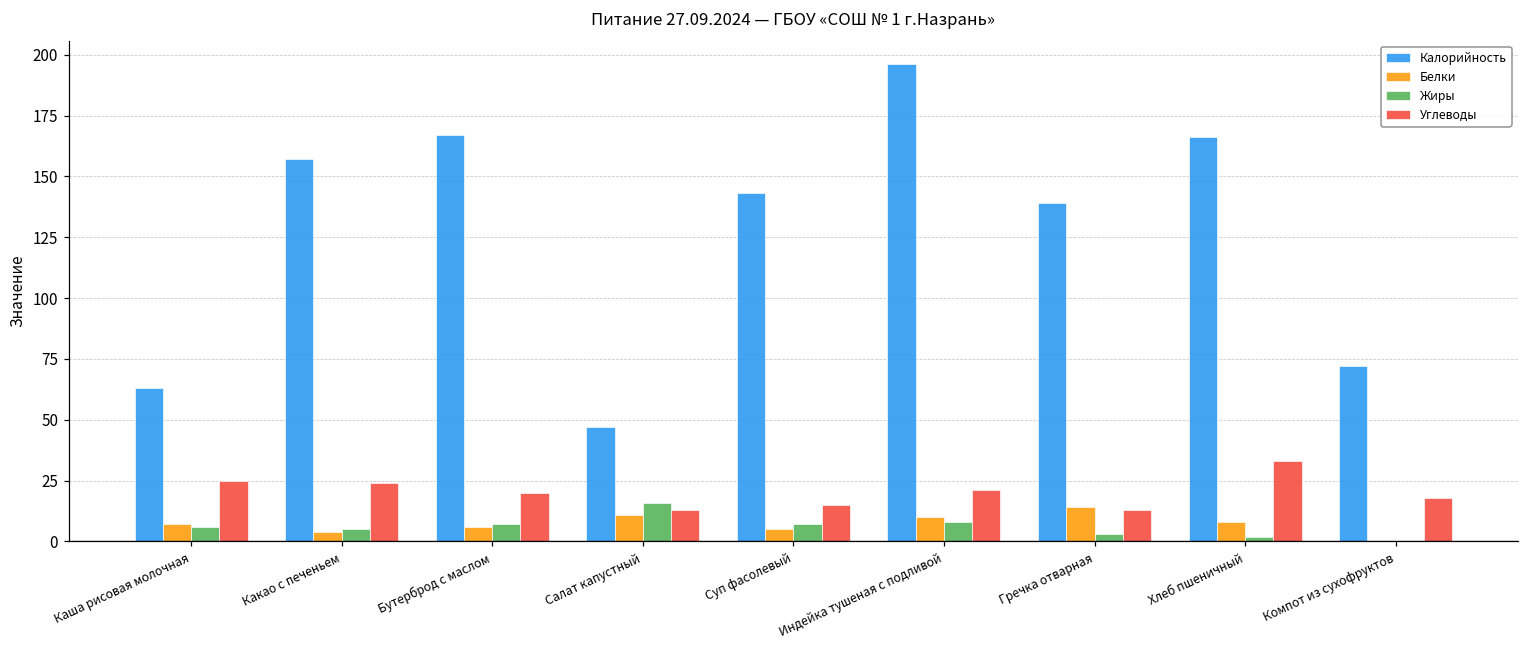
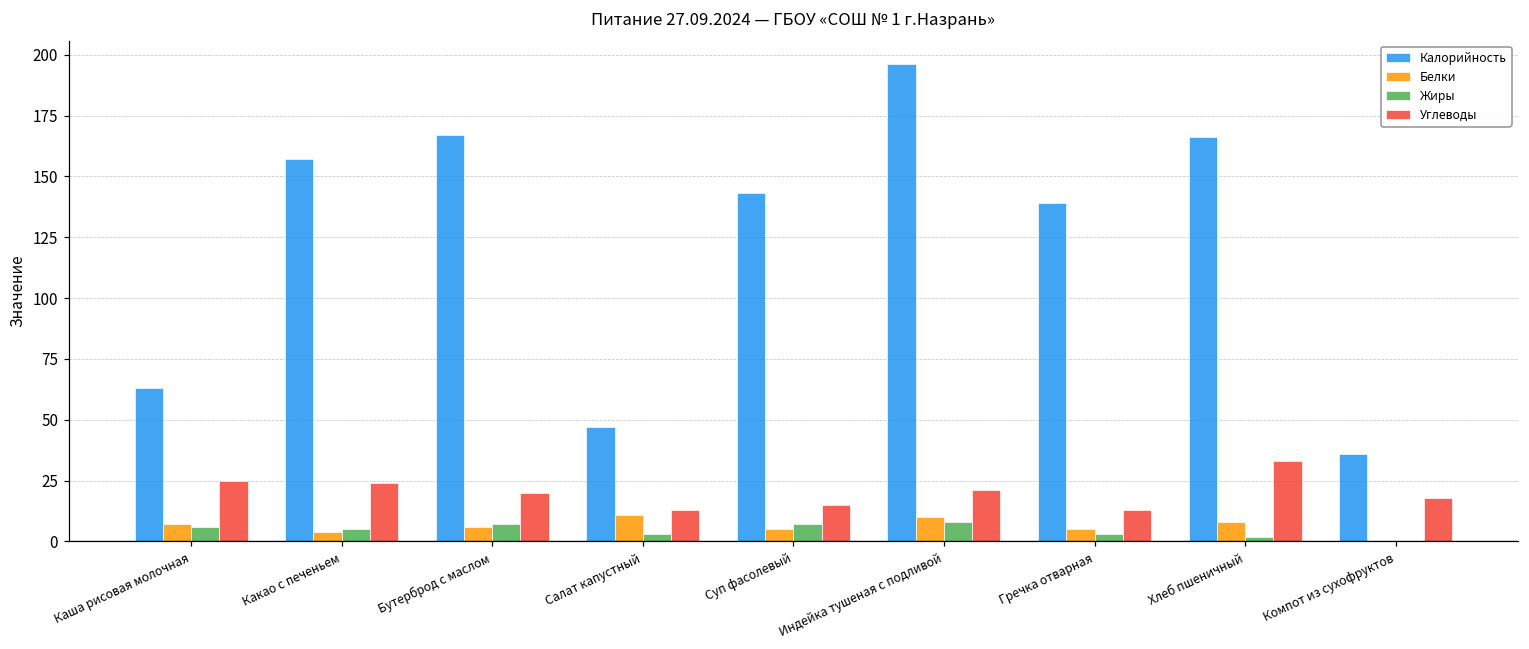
  {
    "Калорийность": {
      "Каша рисовая молочная": 63,
      "Какао с печеньем": 157,
      "Бутерброд с маслом": 167,
      "Салат капустный": 47,
      "Суп фасолевый": 143,
      "Индейка тушеная с подливой": 196,
      "Гречка отварная": 139,
      "Хлеб пшеничный": 166,
-     "Компот из сухофруктов": 72
+     "Компот из сухофруктов": 36
    },
    "Белки": {
      "Каша рисовая молочная": 7,
      "Какао с печеньем": 4,
      "Бутерброд с маслом": 6,
      "Салат капустный": 11,
      "Суп фасолевый": 5,
      "Индейка тушеная с подливой": 10,
-     "Гречка отварная": 14,
+     "Гречка отварная": 5,
      "Хлеб пшеничный": 8,
      "Компот из сухофруктов": 0
    },
    "Жиры": {
      "Каша рисовая молочная": 6,
      "Какао с печеньем": 5,
      "Бутерброд с маслом": 7,
-     "Салат капустный": 16,
+     "Салат капустный": 3,
      "Суп фасолевый": 7,
      "Индейка тушеная с подливой": 8,
      "Гречка отварная": 3,
      "Хлеб пшеничный": 2,
      "Компот из сухофруктов": 0
    },
    "Углеводы": {
      "Каша рисовая молочная": 25,
      "Какао с печеньем": 24,
      "Бутерброд с маслом": 20,
      "Салат капустный": 13,
      "Суп фасолевый": 15,
      "Индейка тушеная с подливой": 21,
      "Гречка отварная": 13,
      "Хлеб пшеничный": 33,
      "Компот из сухофруктов": 18
    }
  }
